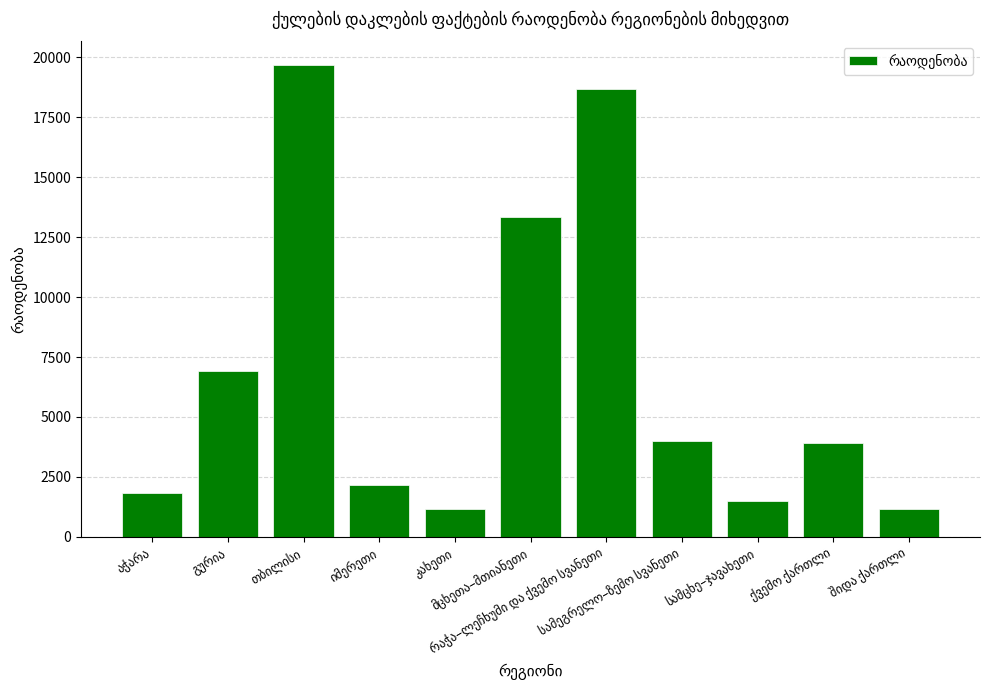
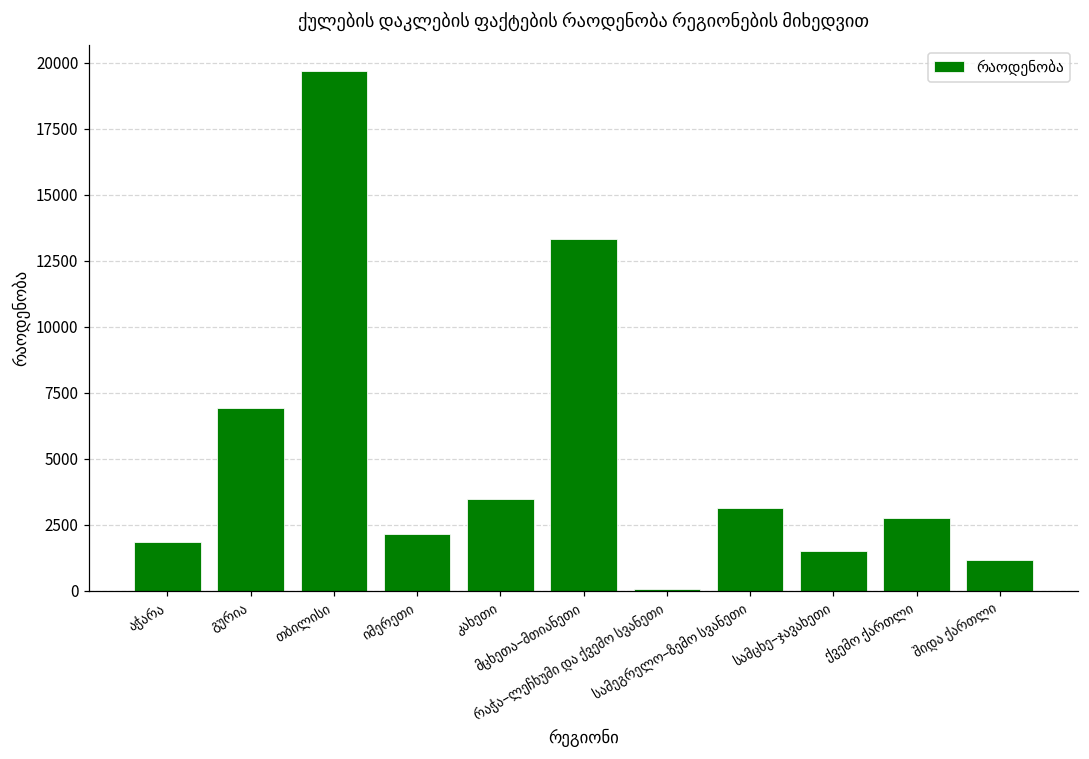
  {
    "აჭარა": 1800,
    "გურია": 6900,
    "თბილისი": 19700,
    "იმერეთი": 2200,
-   "კახეთი": 1200,
+   "კახეთი": 3500,
    "მცხეთა–მთიანეთი": 13300,
-   "რაჭა–ლეჩხუმი და ქვემო სვანეთი": 18700,
-   "სამეგრელო–ზემო სვანეთი": 4000,
+   "რაჭა–ლეჩხუმი და ქვემო სვანეთი": 0,
+   "სამეგრელო–ზემო სვანეთი": 3100,
    "სამცხე–ჯავახეთი": 1500,
-   "ქვემო ქართლი": 3900,
+   "ქვემო ქართლი": 2800,
    "შიდა ქართლი": 1200
  }
